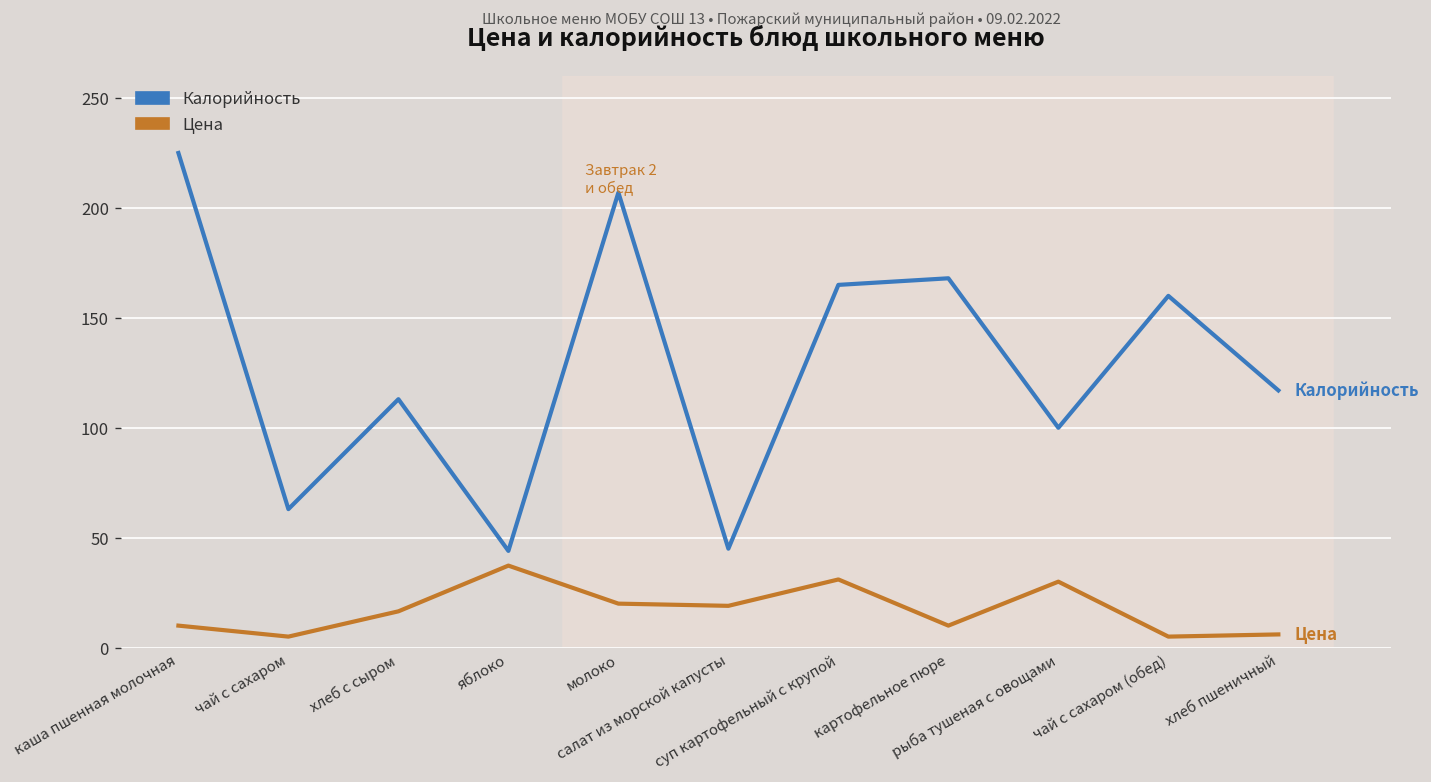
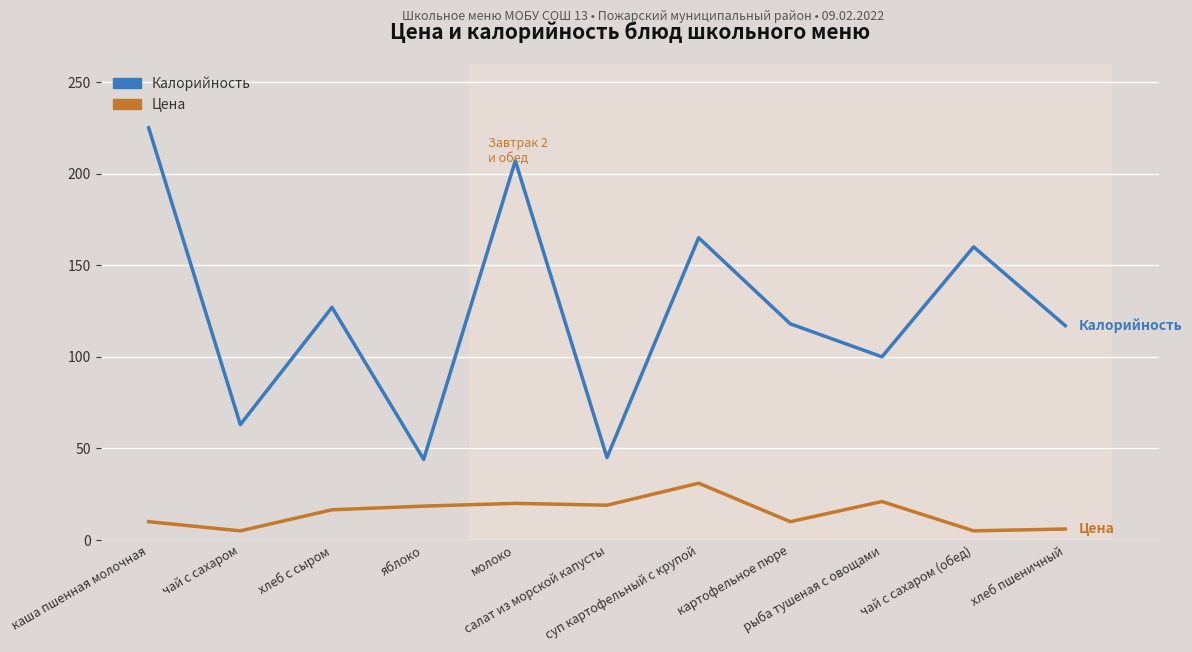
  {
    "Калорийность": {
      "каша пшенная молочная": 225,
      "чай с сахаром": 63,
-     "хлеб с сыром": 113,
+     "хлеб с сыром": 127,
      "яблоко": 44,
      "салат из морской капусты": 45,
      "суп картофельный с крупой": 165,
-     "картофельное пюре": 168,
+     "картофельное пюре": 118,
      "рыба тушеная с овощами": 100,
      "чай с сахаром (обед)": 160,
      "хлеб пшеничный": 117
    },
    "Цена": {
      "каша пшенная молочная": 10,
      "чай с сахаром": 5,
      "хлеб с сыром": 17,
-     "яблоко": 37,
+     "яблоко": 19,
      "молоко": 20,
      "салат из морской капусты": 19,
      "суп картофельный с крупой": 31,
      "картофельное пюре": 10,
-     "рыба тушеная с овощами": 30,
+     "рыба тушеная с овощами": 21,
      "чай с сахаром (обед)": 5,
      "хлеб пшеничный": 6
    }
  }
